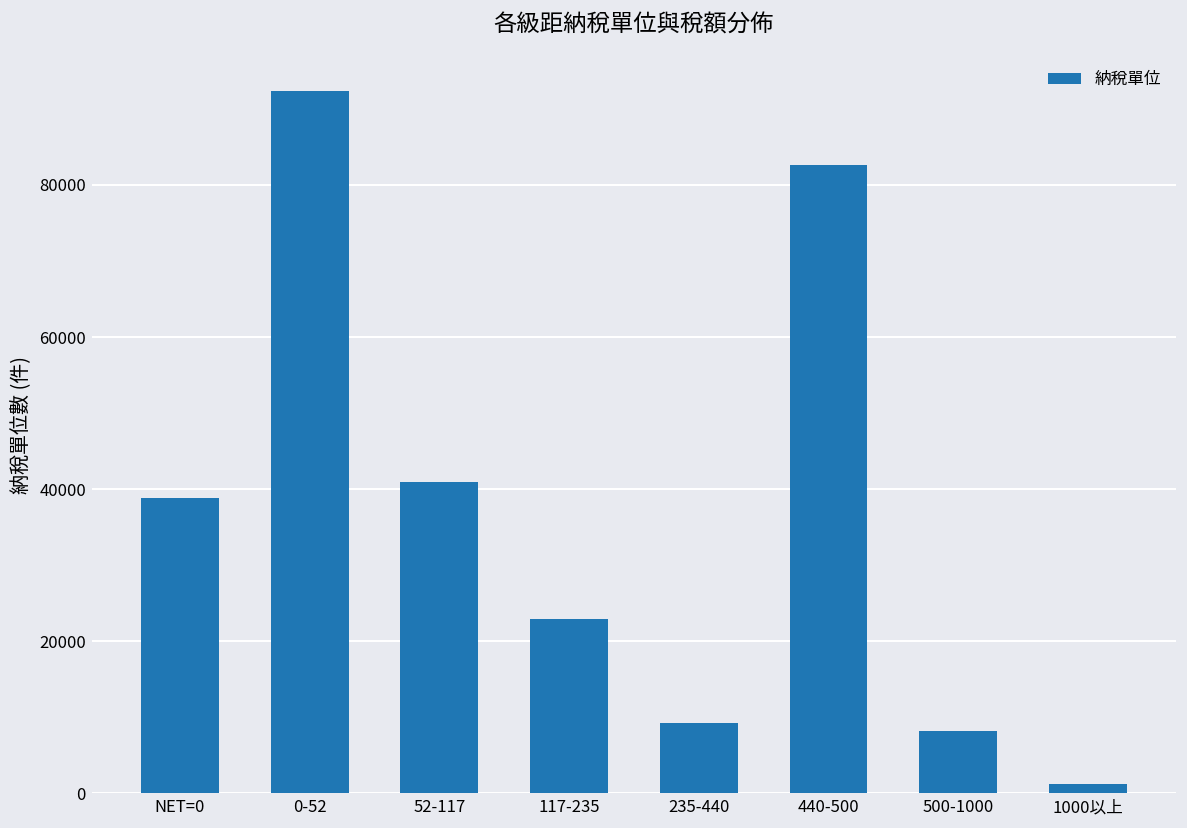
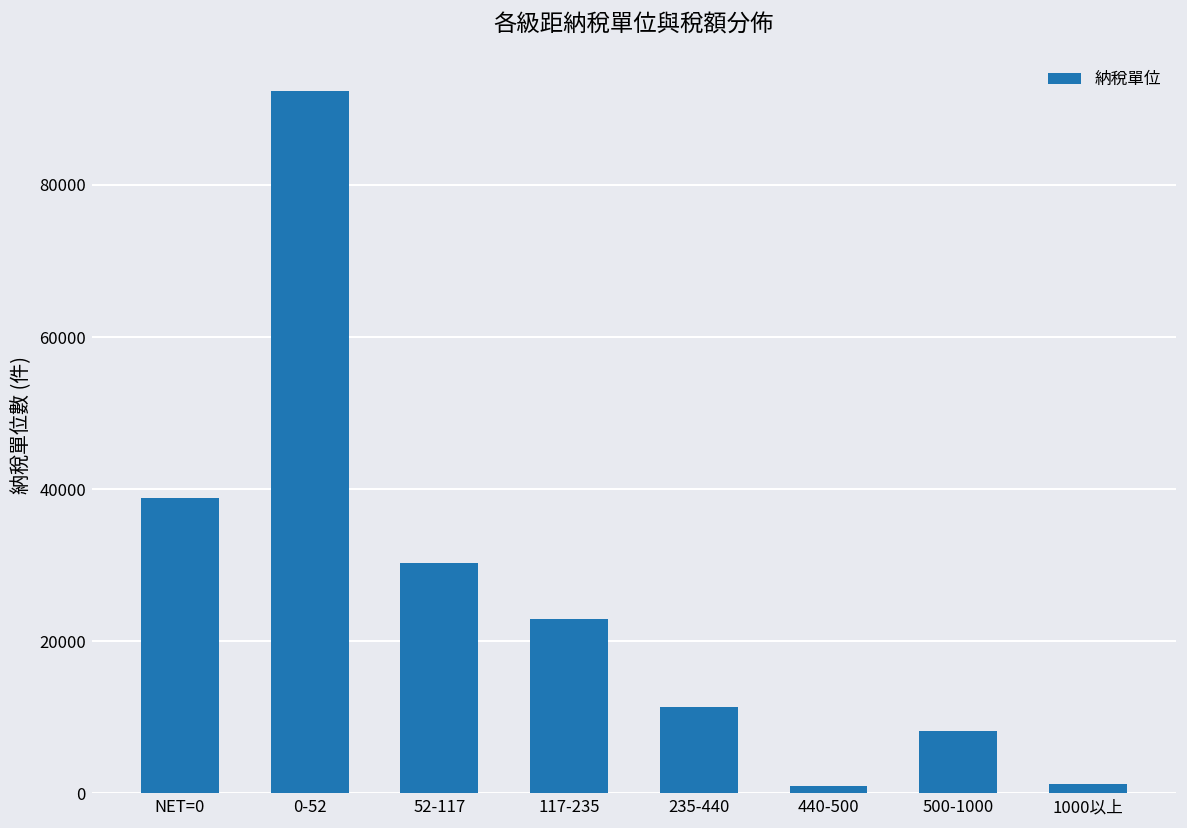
  {
    "NET=0": 39000,
    "0-52": 92000,
-   "52-117": 41000,
+   "52-117": 30000,
    "117-235": 23000,
-   "235-440": 9000,
-   "440-500": 83000,
+   "235-440": 11000,
+   "440-500": 1000,
    "500-1000": 8000,
    "1000以上": 1000
  }
